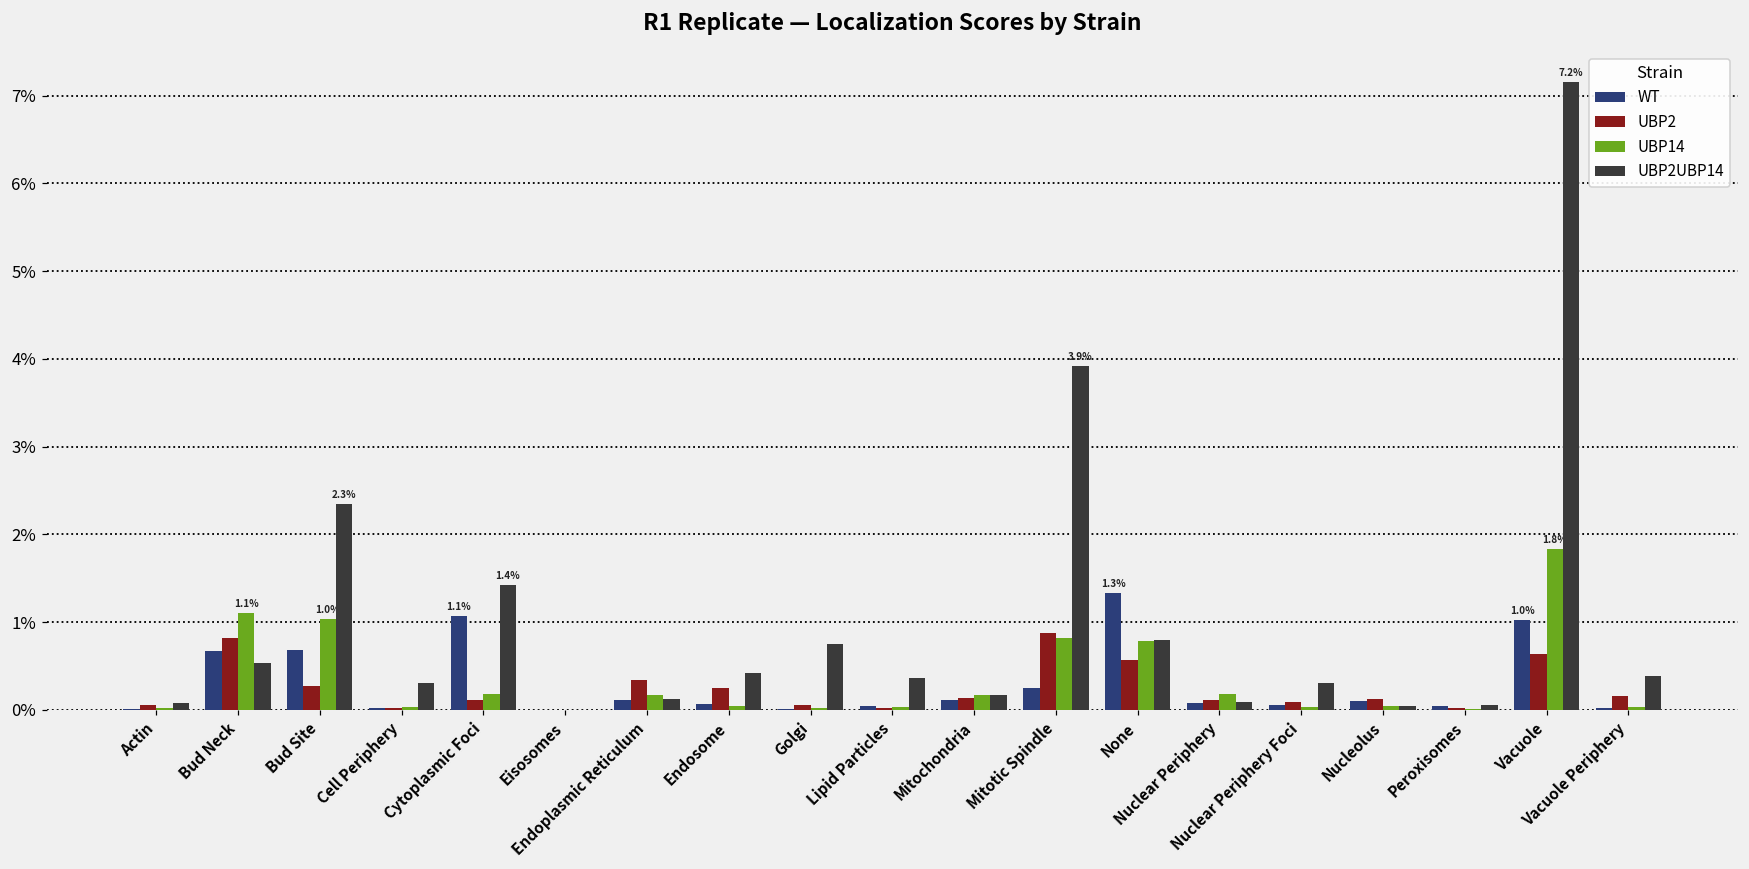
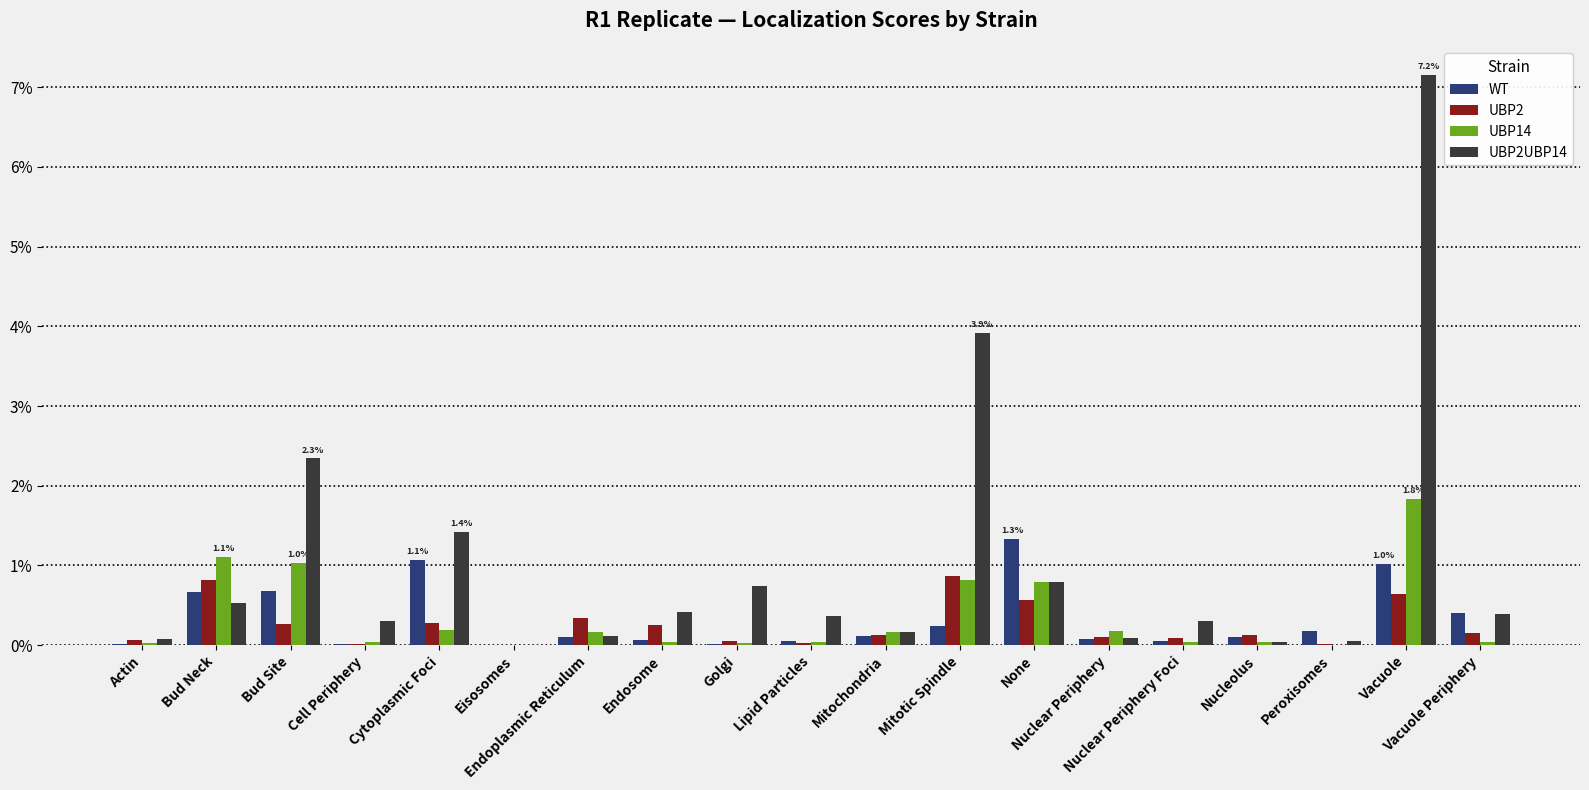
  {
    "WT": {
      "Bud Neck": "0.7%",
      "Bud Site": "0.7%",
      "Endoplasmic Reticulum": "0.1%",
      "Endosome": "0.1%",
      "Lipid Particles": "0.0%",
      "Mitochondria": "0.1%",
      "Mitotic Spindle": "0.2%",
      "Nuclear Periphery": "0.1%",
      "Nuclear Periphery Foci": "0.0%",
      "Nucleolus": "0.1%",
-     "Peroxisomes": "0.0%",
-     "Vacuole Periphery": "0.0%"
+     "Peroxisomes": "0.2%",
+     "Vacuole Periphery": "0.4%"
    },
    "UBP2": {
      "Actin": "0.1%",
      "Bud Neck": "0.8%",
      "Bud Site": "0.3%",
-     "Cytoplasmic Foci": "0.1%",
+     "Cytoplasmic Foci": "0.3%",
      "Endoplasmic Reticulum": "0.3%",
      "Endosome": "0.3%",
      "Golgi": "0.1%",
      "Mitochondria": "0.1%",
      "Mitotic Spindle": "0.9%",
      "None": "0.6%",
      "Nuclear Periphery": "0.1%",
      "Nuclear Periphery Foci": "0.1%",
      "Nucleolus": "0.1%",
      "Vacuole": "0.6%",
      "Vacuole Periphery": "0.2%"
    },
    "UBP14": {
      "Bud Neck": "1.1%",
      "Bud Site": "1.0%",
      "Vacuole": "1.8%"
    },
    "UBP2UBP14": {
      "Bud Site": "2.3%",
      "Cytoplasmic Foci": "1.4%",
      "Mitotic Spindle": "3.9%",
      "Vacuole": "7.2%"
    }
  }
